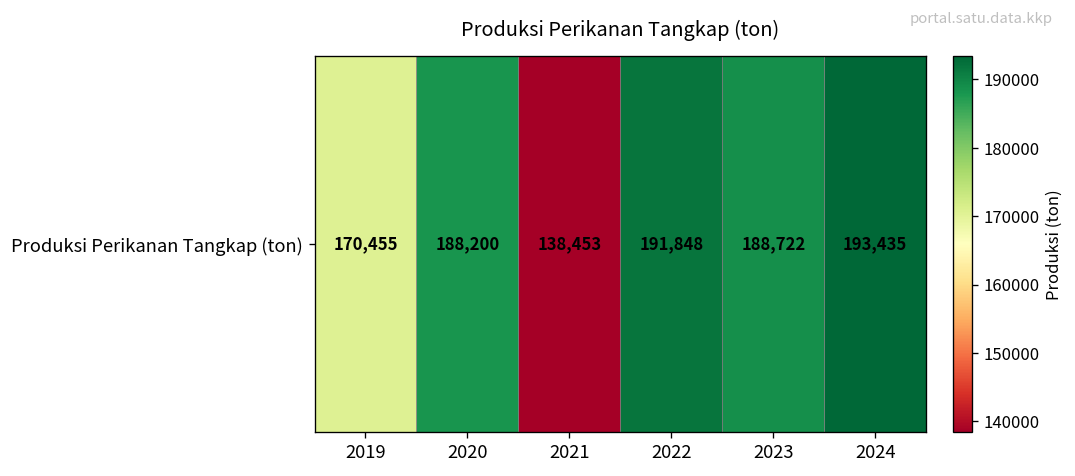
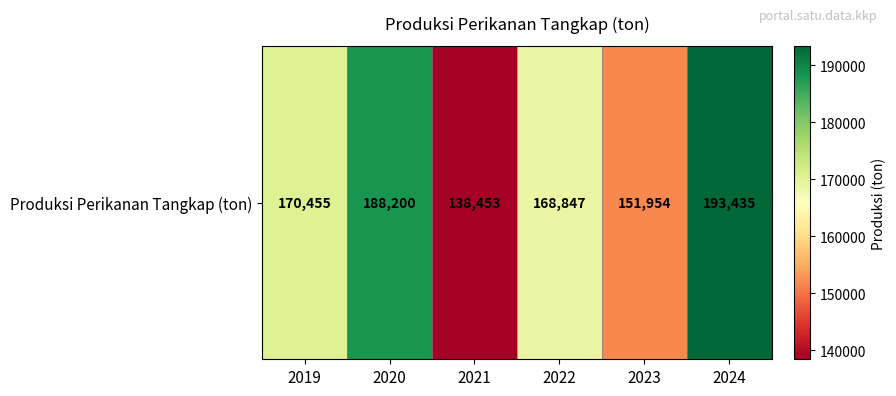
  {
    "Produksi Perikanan Tangkap (ton)": {
      "2019": "170,455",
      "2020": "188,200",
      "2021": "138,453",
-     "2022": "191,848",
-     "2023": "188,722",
+     "2022": "168,847",
+     "2023": "151,954",
      "2024": "193,435"
    }
  }
